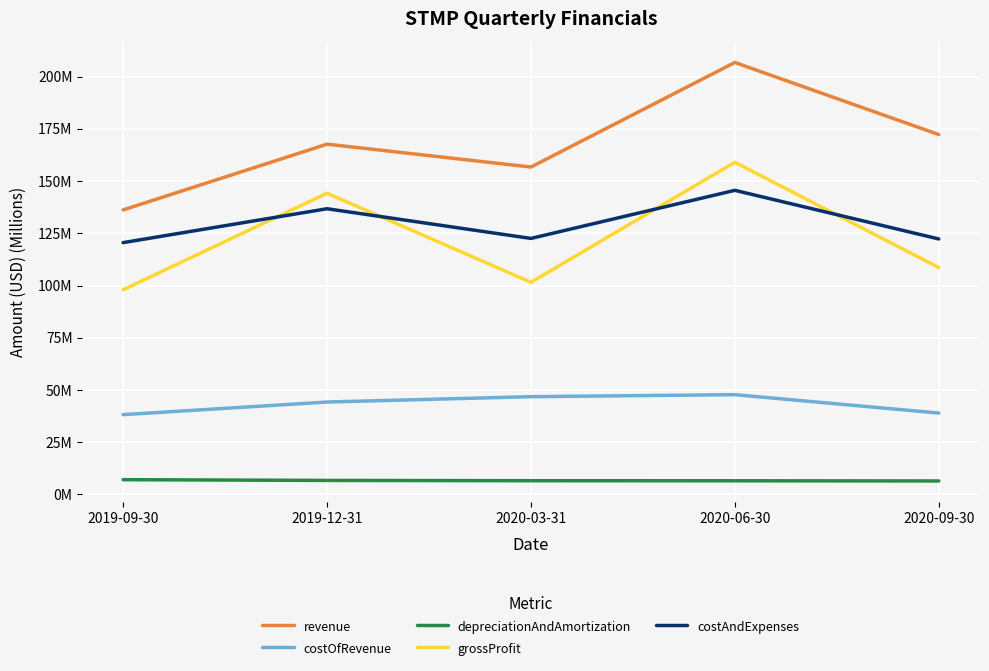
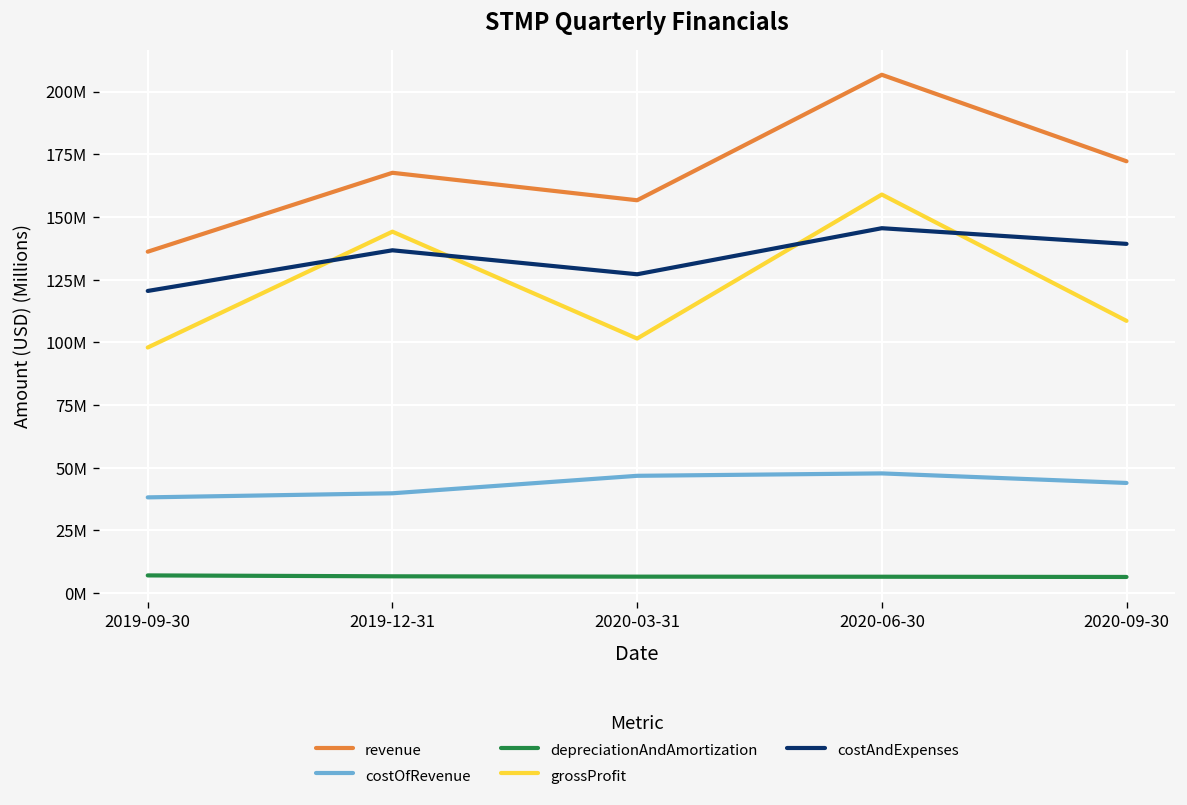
  {
    "revenue": {
      "2019-09-30": 136000000,
      "2019-12-31": 168000000,
      "2020-03-31": 157000000,
      "2020-06-30": 207000000,
      "2020-09-30": 172000000
    },
    "costOfRevenue": {
      "2019-09-30": 38000000,
-     "2019-12-31": 44000000,
+     "2019-12-31": 40000000,
      "2020-03-31": 47000000,
      "2020-06-30": 48000000,
-     "2020-09-30": 39000000
+     "2020-09-30": 44000000
    },
    "depreciationAndAmortization": {
      "2019-09-30": 7000000,
      "2019-12-31": 7000000,
      "2020-03-31": 7000000,
      "2020-06-30": 7000000,
      "2020-09-30": 6000000
    },
    "grossProfit": {
      "2019-09-30": 98000000,
      "2019-12-31": 144000000,
      "2020-03-31": 102000000,
      "2020-06-30": 159000000,
      "2020-09-30": 109000000
    },
    "costAndExpenses": {
      "2019-09-30": 121000000,
      "2019-12-31": 137000000,
-     "2020-03-31": 123000000,
+     "2020-03-31": 127000000,
      "2020-06-30": 146000000,
-     "2020-09-30": 122000000
+     "2020-09-30": 139000000
    }
  }
